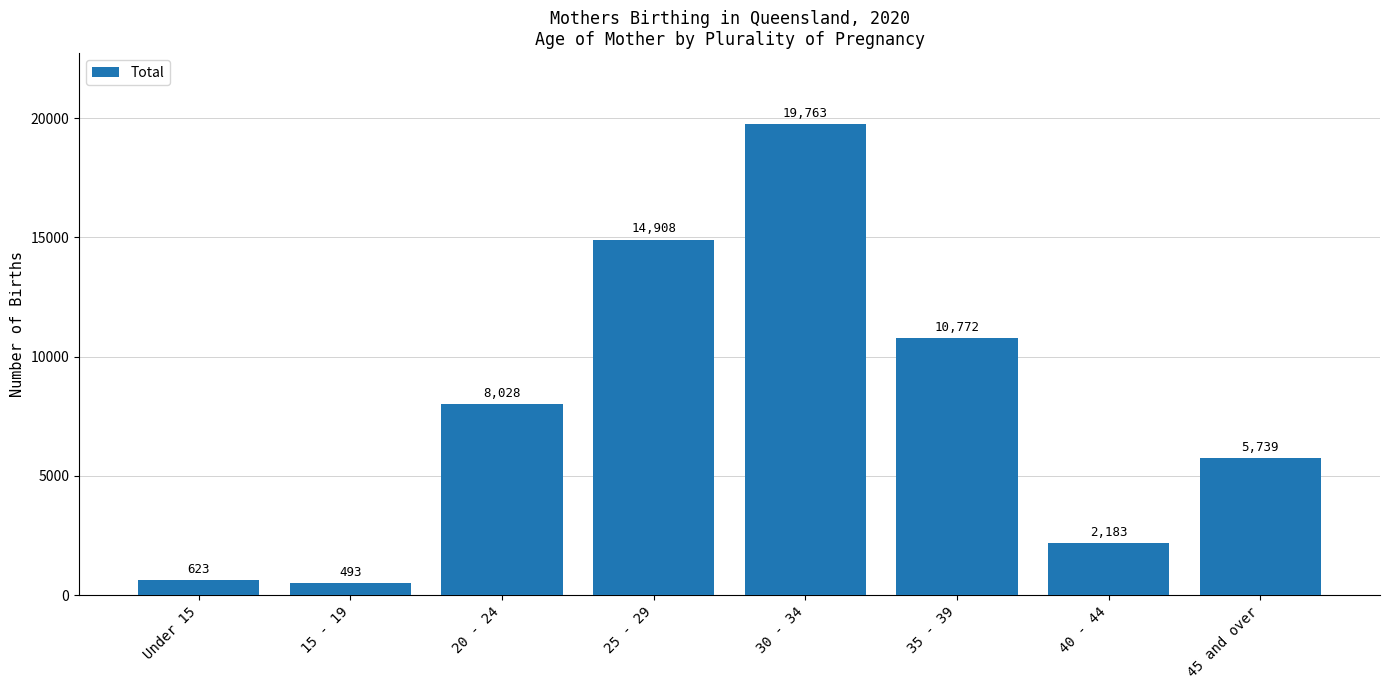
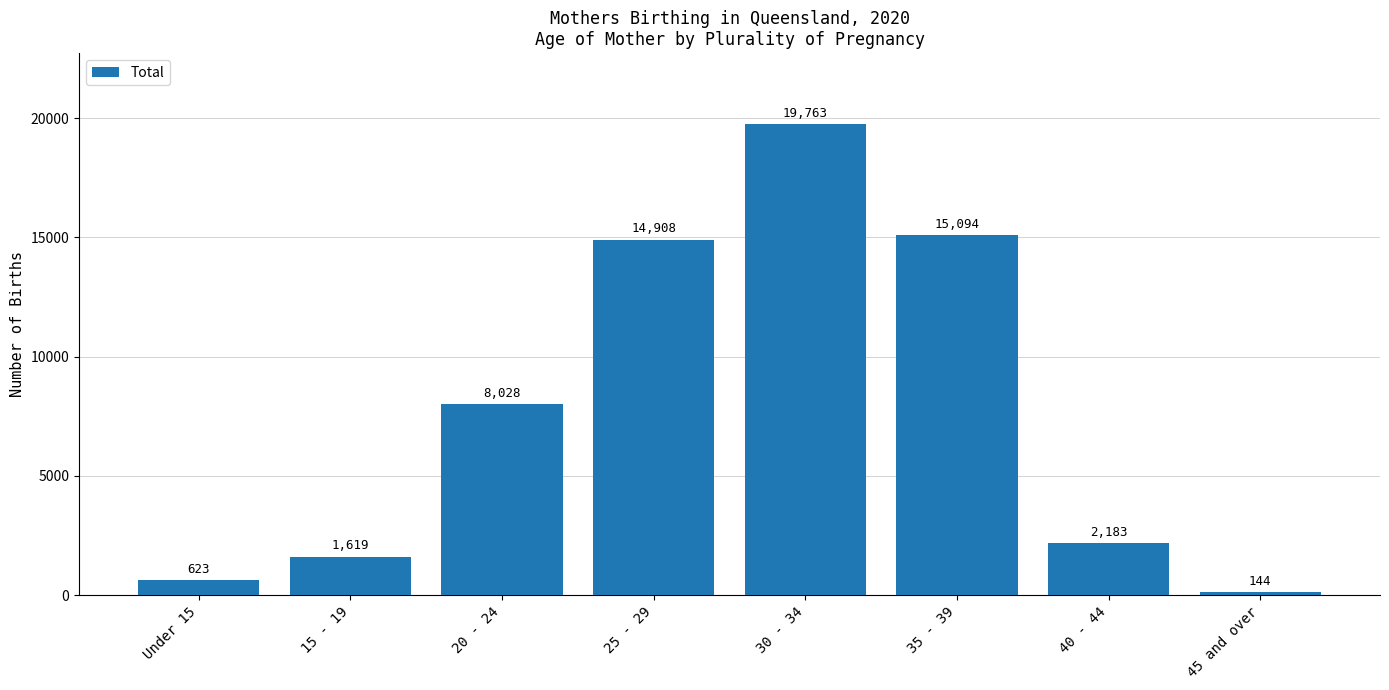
  {
    "Under 15": "623",
-   "15 - 19": "493",
+   "15 - 19": "1,619",
    "20 - 24": "8,028",
    "25 - 29": "14,908",
    "30 - 34": "19,763",
-   "35 - 39": "10,772",
+   "35 - 39": "15,094",
    "40 - 44": "2,183",
-   "45 and over": "5,739"
+   "45 and over": "144"
  }
